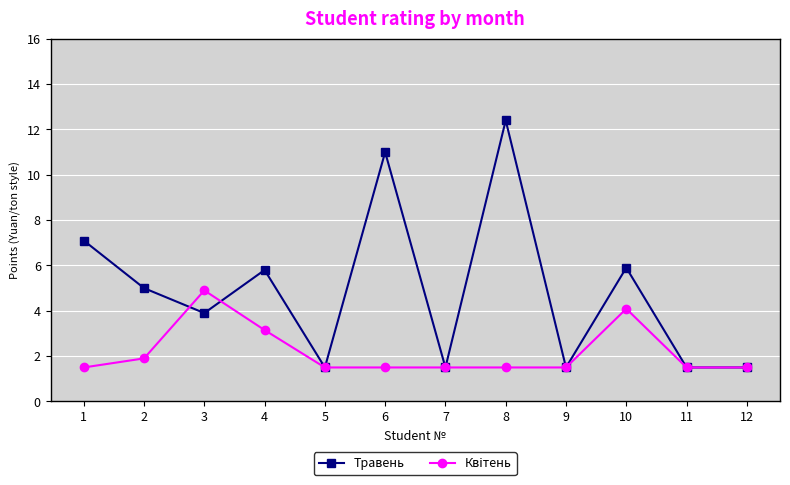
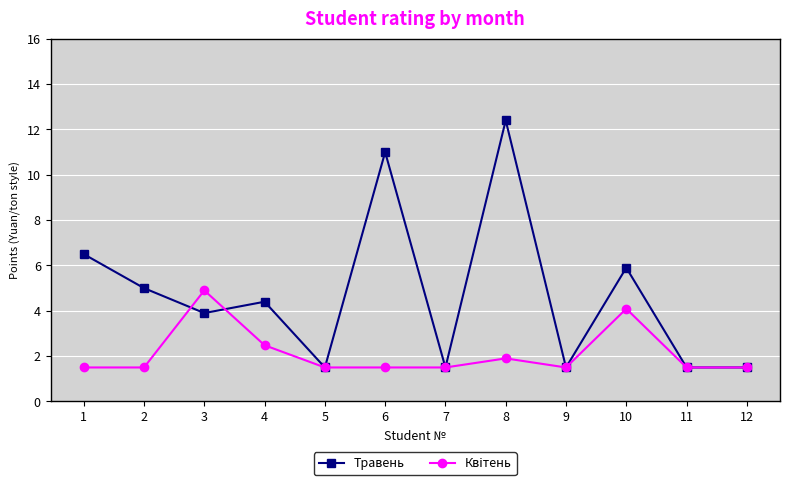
  {
    "Травень": {
-     "1": 7.1,
+     "1": 6.5,
      "2": 5.0,
      "3": 3.9,
-     "4": 5.8,
+     "4": 4.4,
      "6": 11.0,
      "8": 12.4,
      "10": 5.9
    },
    "Квітень": {
      "1": 1.5,
-     "2": 1.9,
+     "2": 1.5,
      "3": 4.9,
-     "4": 3.2,
+     "4": 2.5,
      "6": 1.5,
-     "8": 1.5,
+     "8": 1.9,
      "10": 4.1
    }
  }
